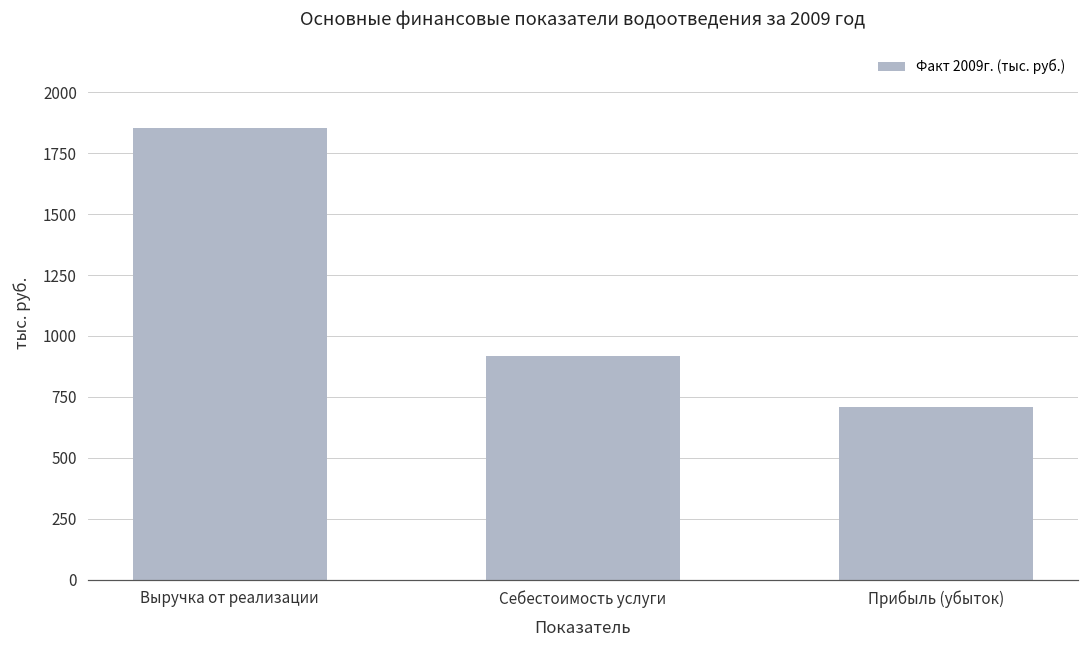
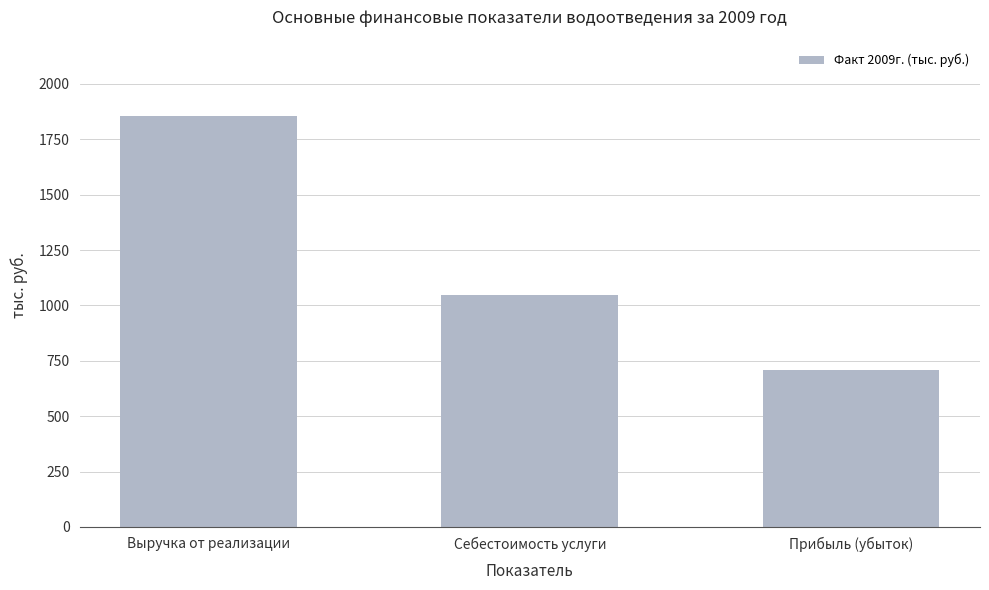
  {
    "Выручка от реализации": 1850,
-   "Себестоимость услуги": 920,
+   "Себестоимость услуги": 1050,
    "Прибыль (убыток)": 710
  }
